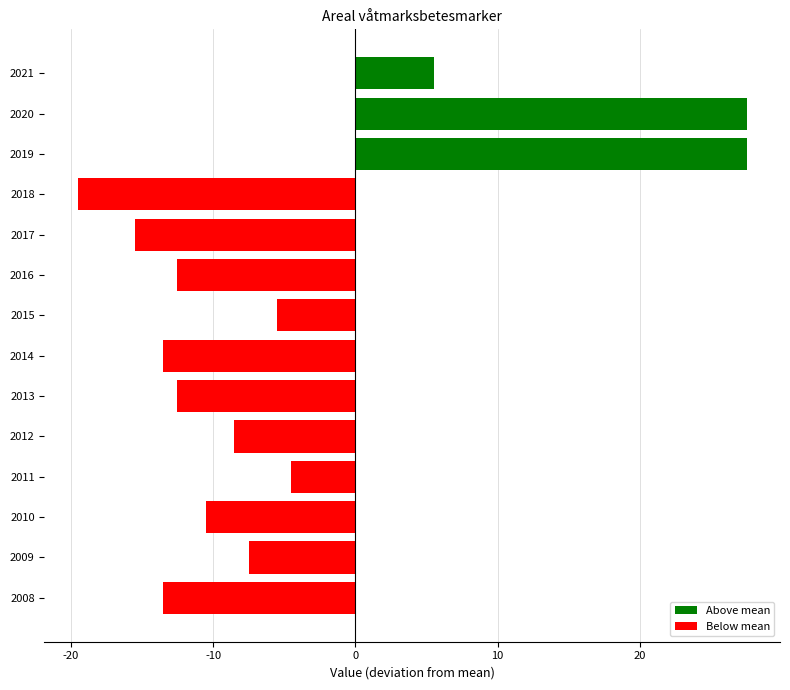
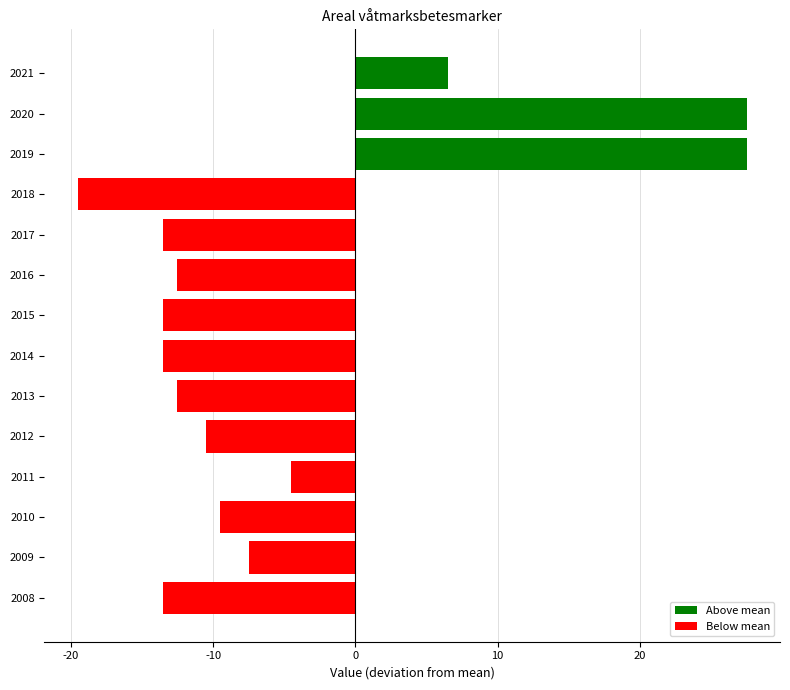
  {
-   "2021": 5.5,
+   "2021": 6.5,
    "2020": 27.5,
    "2019": 27.5,
    "2018": -19.5,
-   "2017": -15.5,
+   "2017": -13.5,
    "2016": -12.5,
-   "2015": -5.5,
+   "2015": -13.5,
    "2014": -13.5,
    "2013": -12.5,
-   "2012": -8.5,
+   "2012": -10.5,
    "2011": -4.5,
-   "2010": -10.5,
+   "2010": -9.5,
    "2009": -7.5,
    "2008": -13.5
  }
